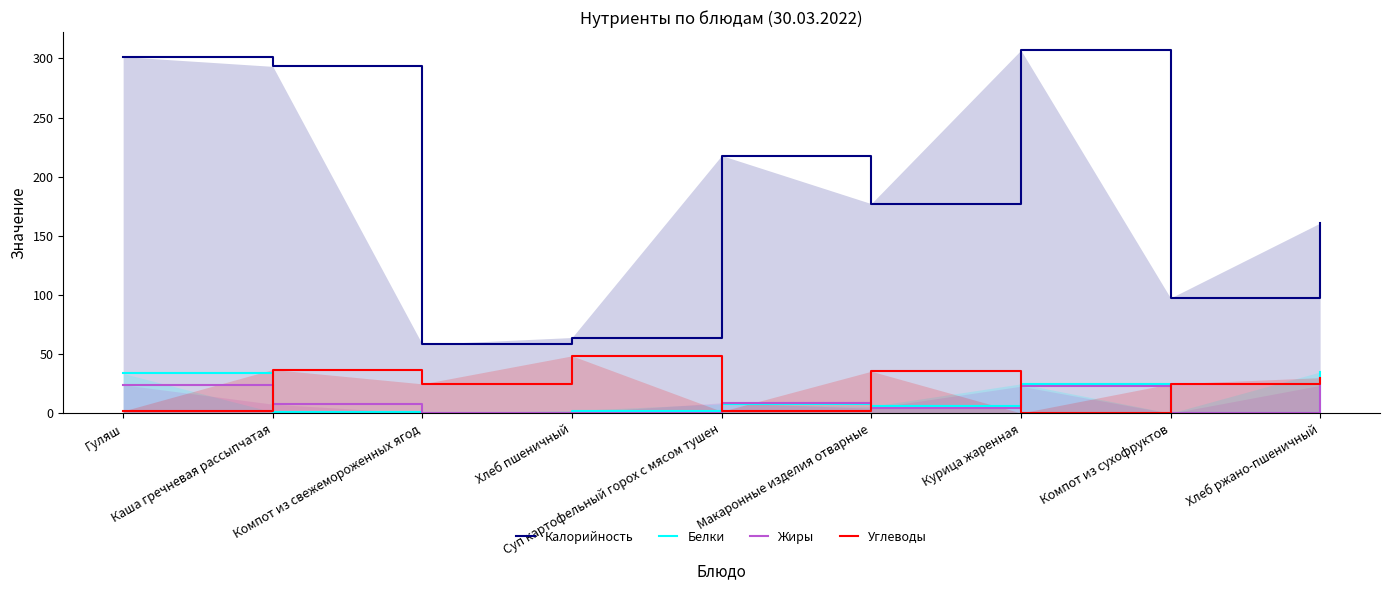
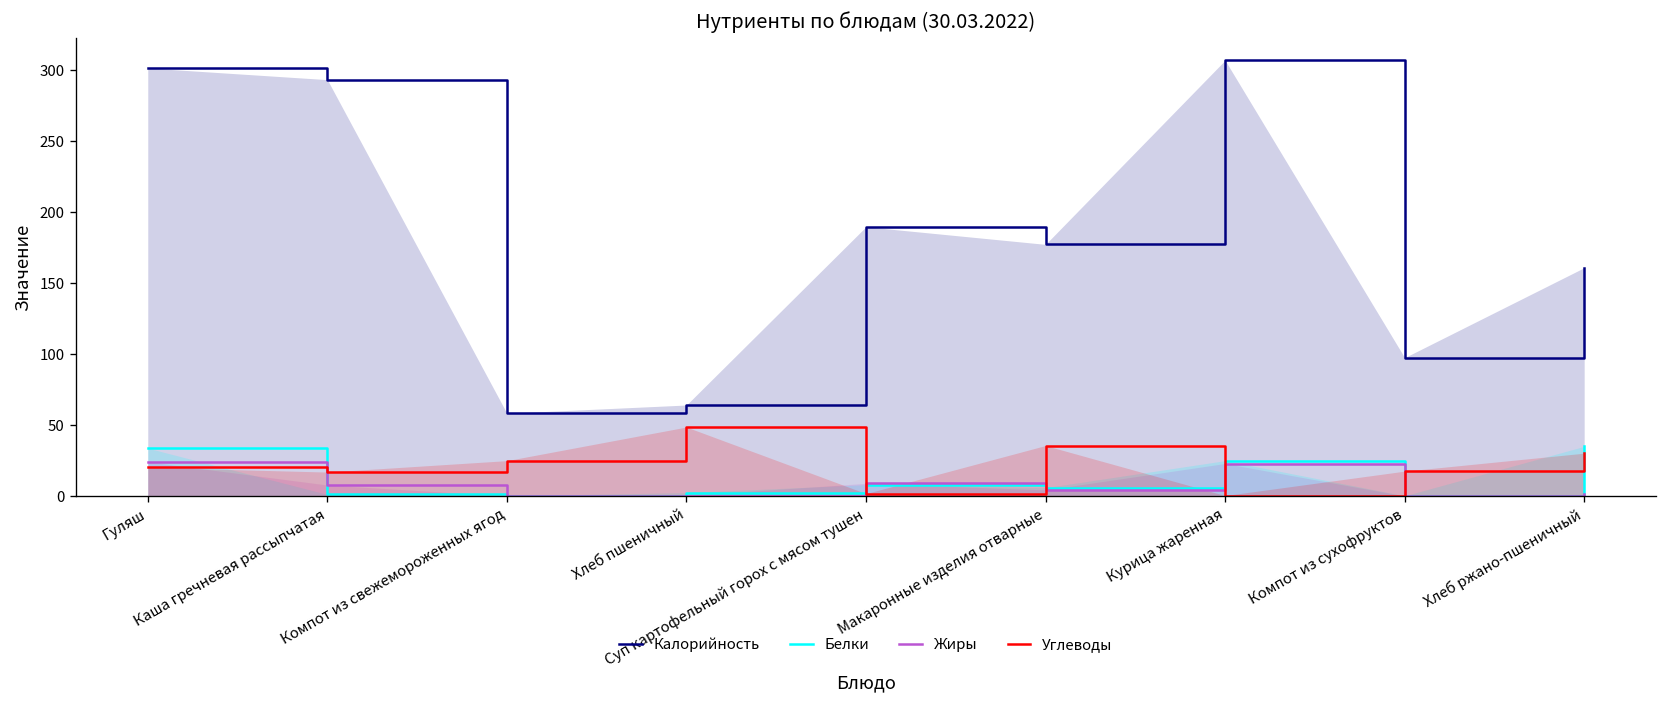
  {
    "Калорийность": {
      "Гуляш": 301,
      "Каша гречневая рассыпчатая": 293,
      "Компот из свежемороженных ягод": 58,
      "Хлеб пшеничный": 64,
-     "Суп картофельный горох с мясом тушен": 218,
+     "Суп картофельный горох с мясом тушен": 190,
      "Макаронные изделия отварные": 177,
      "Курица жаренная": 307,
      "Компот из сухофруктов": 97,
      "Хлеб ржано-пшеничный": 161
    },
    "Белки": {
      "Гуляш": 34,
      "Каша гречневая рассыпчатая": 1,
      "Хлеб ржано-пшеничный": 35
    },
    "Жиры": {
      "Гуляш": 24,
      "Каша гречневая рассыпчатая": 8,
-     "Хлеб ржано-пшеничный": 24
+     "Хлеб ржано-пшеничный": 1
    },
    "Углеводы": {
-     "Гуляш": 2,
-     "Каша гречневая рассыпчатая": 37,
+     "Гуляш": 20,
+     "Каша гречневая рассыпчатая": 17,
      "Компот из свежемороженных ягод": 25,
      "Хлеб пшеничный": 49,
      "Суп картофельный горох с мясом тушен": 2,
      "Макаронные изделия отварные": 36,
      "Курица жаренная": 0,
-     "Компот из сухофруктов": 25,
+     "Компот из сухофруктов": 18,
      "Хлеб ржано-пшеничный": 30
    }
  }
